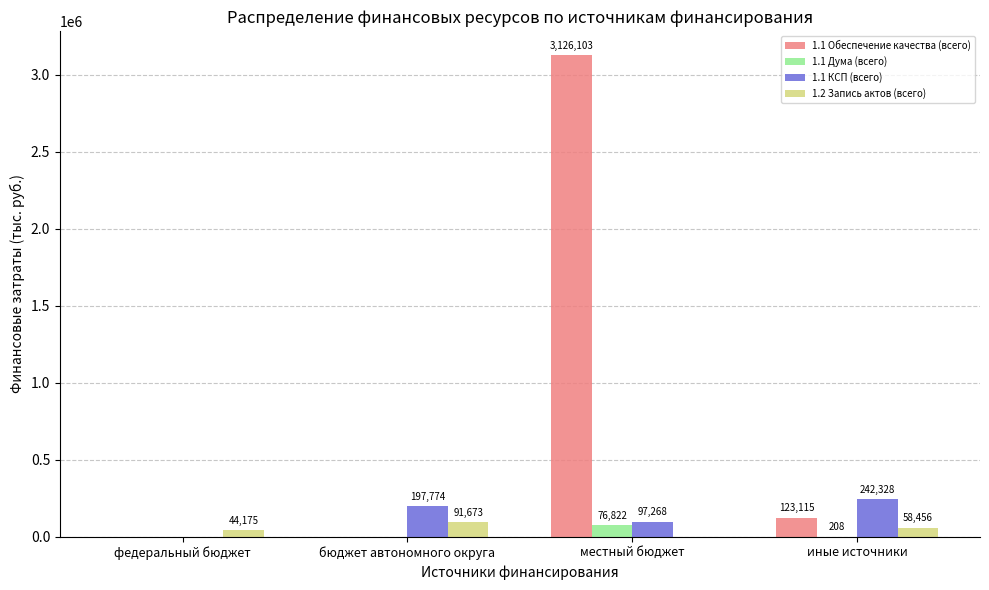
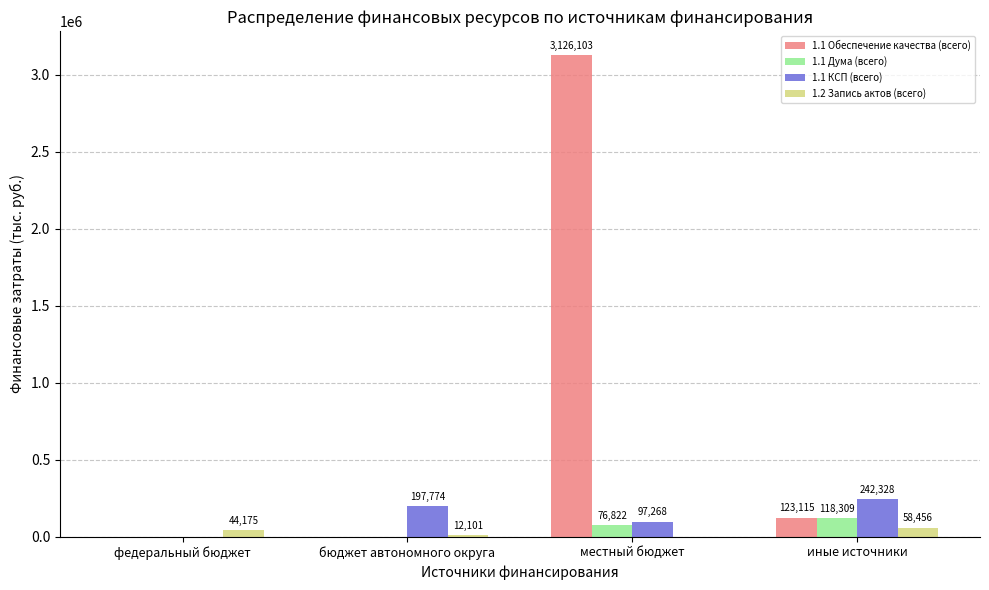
  {
    "1.1 Обеспечение качества (всего)": {
      "местный бюджет": "3,126,103",
      "иные источники": "123,115"
    },
    "1.1 Дума (всего)": {
      "местный бюджет": "76,822",
-     "иные источники": "208"
+     "иные источники": "118,309"
    },
    "1.1 КСП (всего)": {
      "бюджет автономного округа": "197,774",
      "местный бюджет": "97,268",
      "иные источники": "242,328"
    },
    "1.2 Запись актов (всего)": {
      "федеральный бюджет": "44,175",
-     "бюджет автономного округа": "91,673",
+     "бюджет автономного округа": "12,101",
      "иные источники": "58,456"
    }
  }
